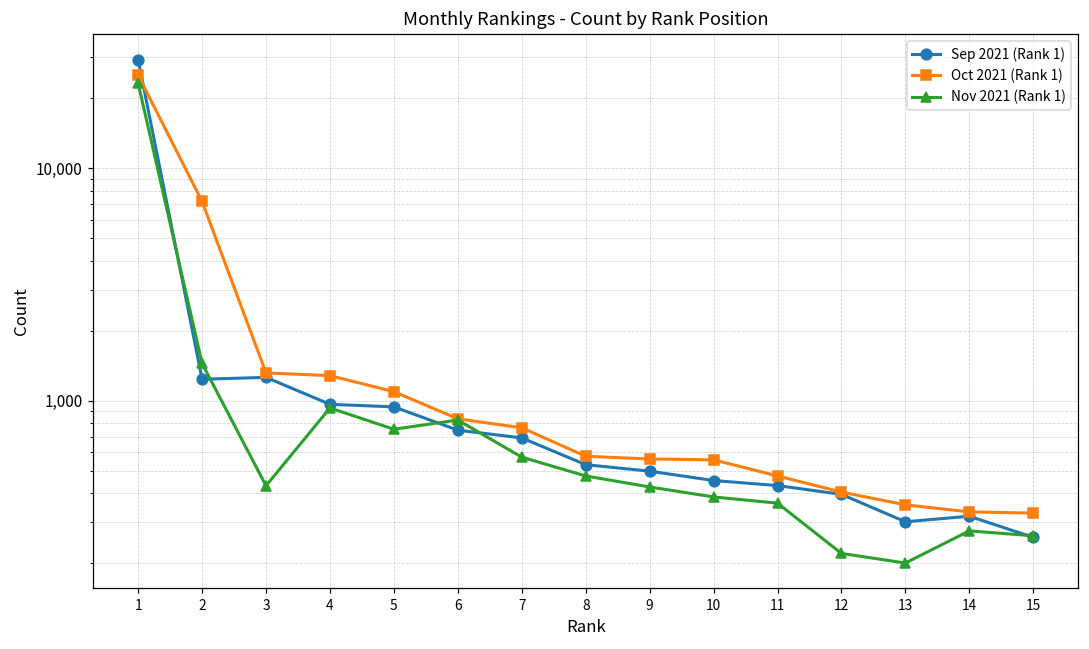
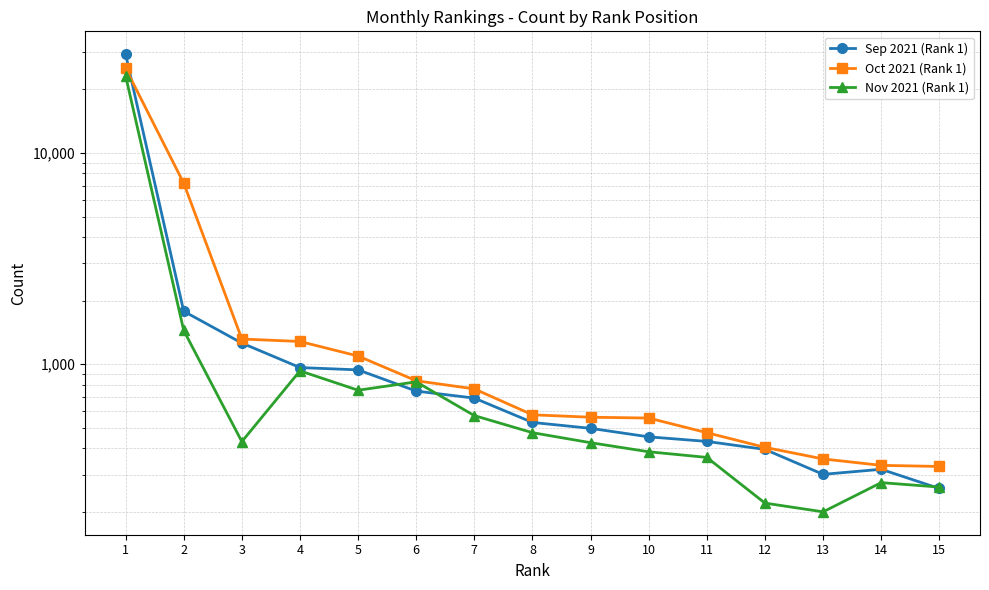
  {
    "Sep 2021 (Rank 1)": {
      "1": "29,000",
-     "2": "1,200",
+     "2": "1,800",
      "3": "1,300",
      "4": "1,000",
      "5": "900",
      "6": "750",
      "7": "690",
      "8": "530",
      "9": "500",
      "10": "450",
      "11": "430",
      "13": "300",
      "14": "320"
    },
    "Oct 2021 (Rank 1)": {
      "1": "25,000",
      "2": "7,200",
      "3": "1,300",
      "4": "1,300",
      "5": "1,100",
      "7": "760",
      "8": "580",
      "9": "560",
      "10": "560",
      "11": "470",
      "13": "360",
      "14": "330",
      "15": "330"
    },
    "Nov 2021 (Rank 1)": {
      "1": "23,000",
      "2": "1,400",
      "3": "430",
      "4": "900",
      "5": "750",
      "7": "570",
      "8": "470",
      "9": "430",
      "10": "390",
      "11": "360",
      "12": "220",
      "13": "200",
      "14": "280"
    }
  }
